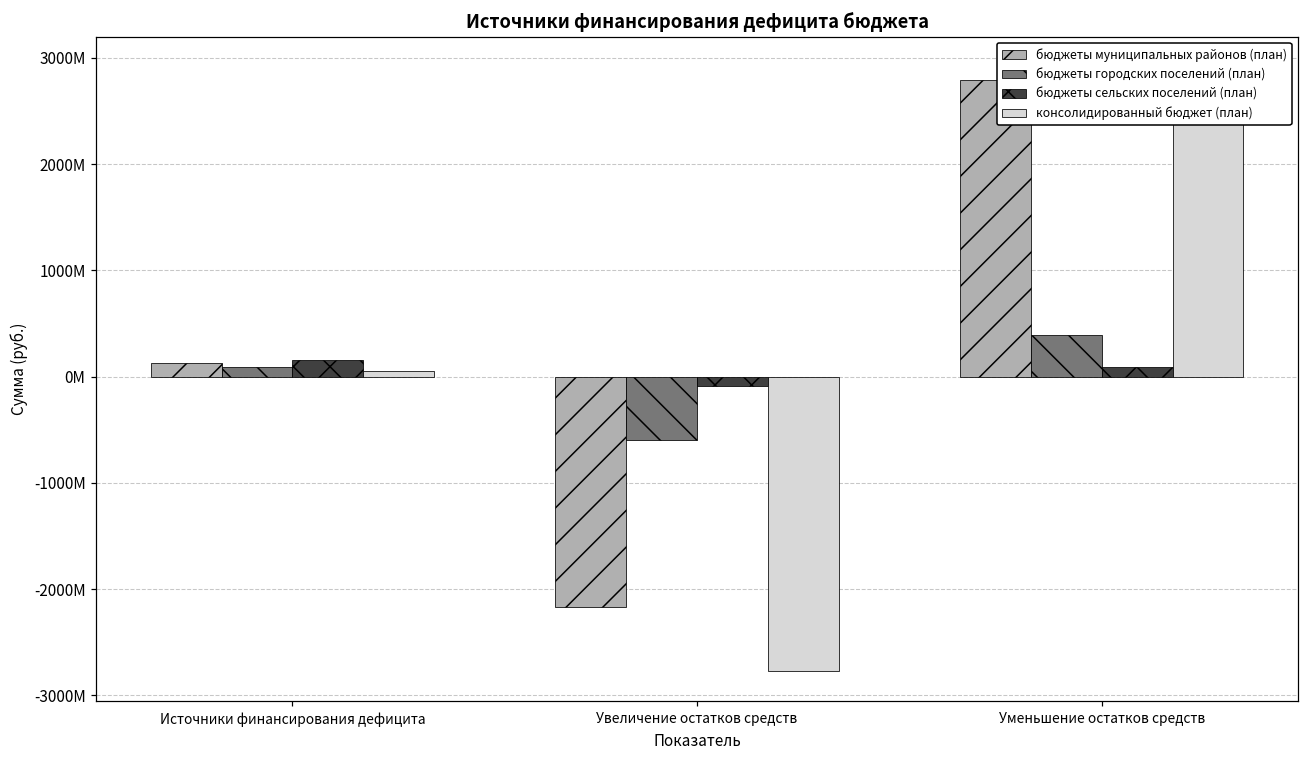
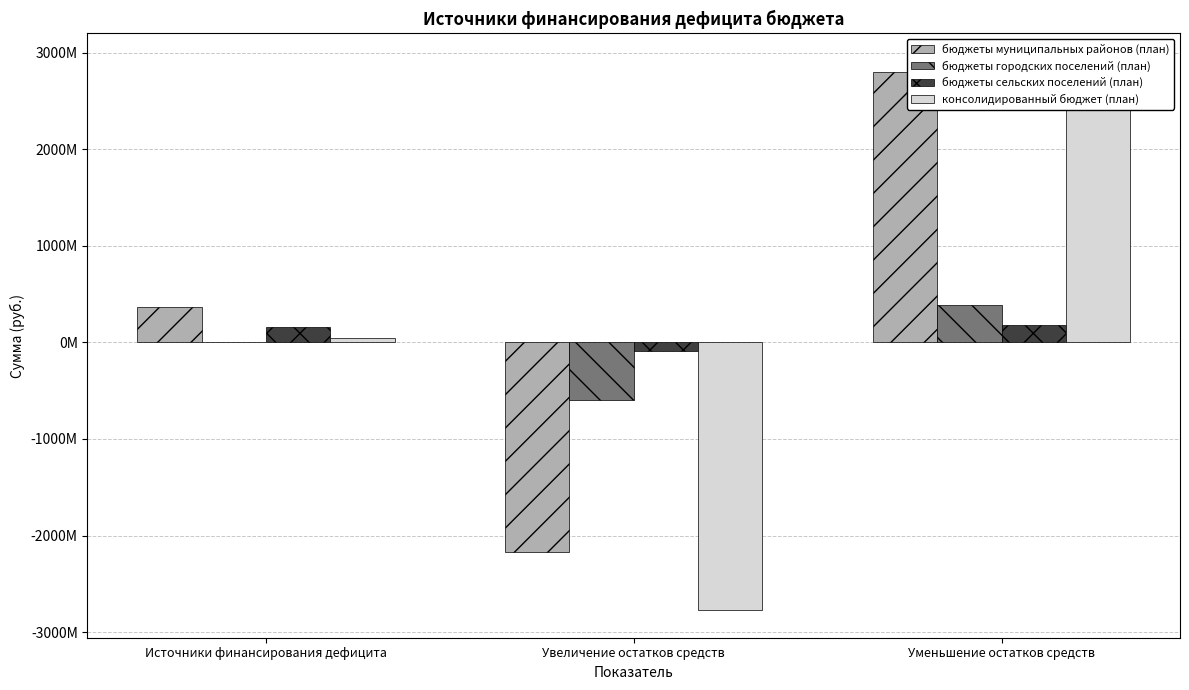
  {
    "бюджеты муниципальных районов (план)": {
-     "Источники финансирования дефицита": 100000000,
+     "Источники финансирования дефицита": 400000000,
      "Увеличение остатков средств": -2200000000,
      "Уменьшение остатков средств": 2800000000
    },
    "бюджеты городских поселений (план)": {
-     "Источники финансирования дефицита": 100000000,
+     "Источники финансирования дефицита": 0,
      "Увеличение остатков средств": -600000000,
      "Уменьшение остатков средств": 400000000
    },
    "бюджеты сельских поселений (план)": {
      "Источники финансирования дефицита": 200000000,
      "Увеличение остатков средств": -100000000,
-     "Уменьшение остатков средств": 100000000
+     "Уменьшение остатков средств": 200000000
    },
    "консолидированный бюджет (план)": {
      "Источники финансирования дефицита": 0,
      "Увеличение остатков средств": -2800000000
    }
  }
